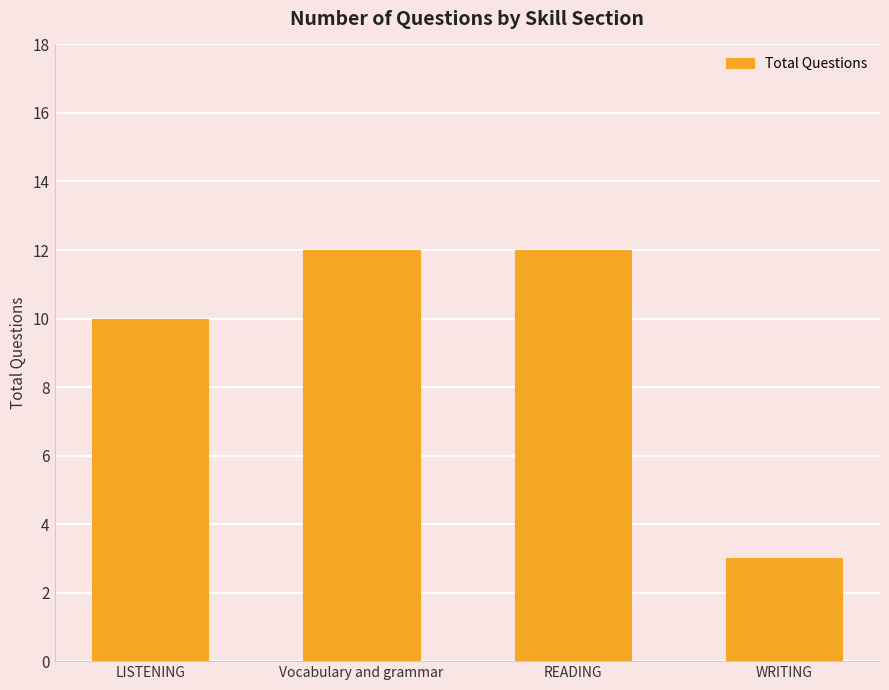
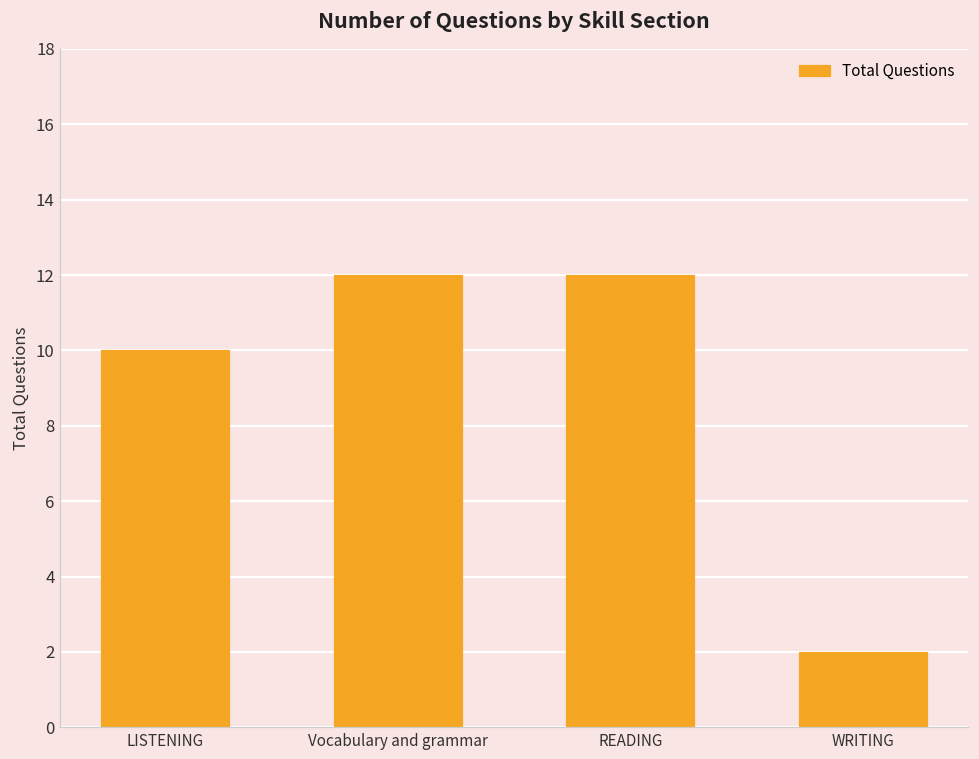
  {
    "LISTENING": 10,
    "Vocabulary and grammar": 12,
    "READING": 12,
-   "WRITING": 3
+   "WRITING": 2
  }
